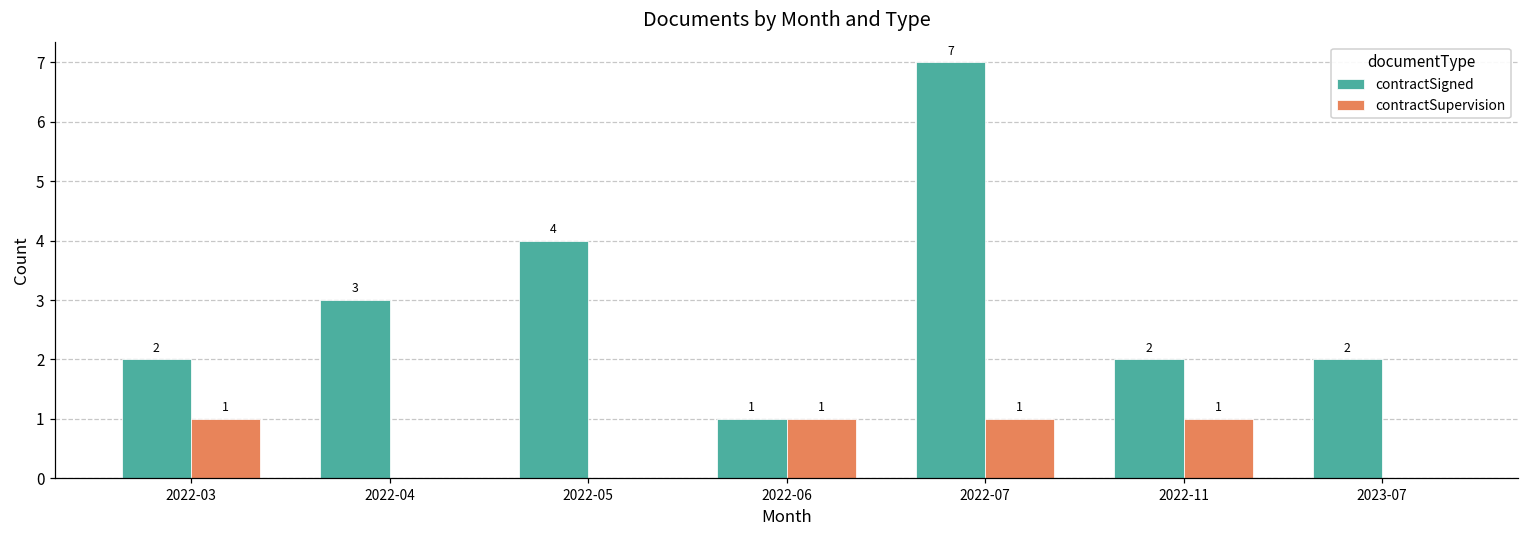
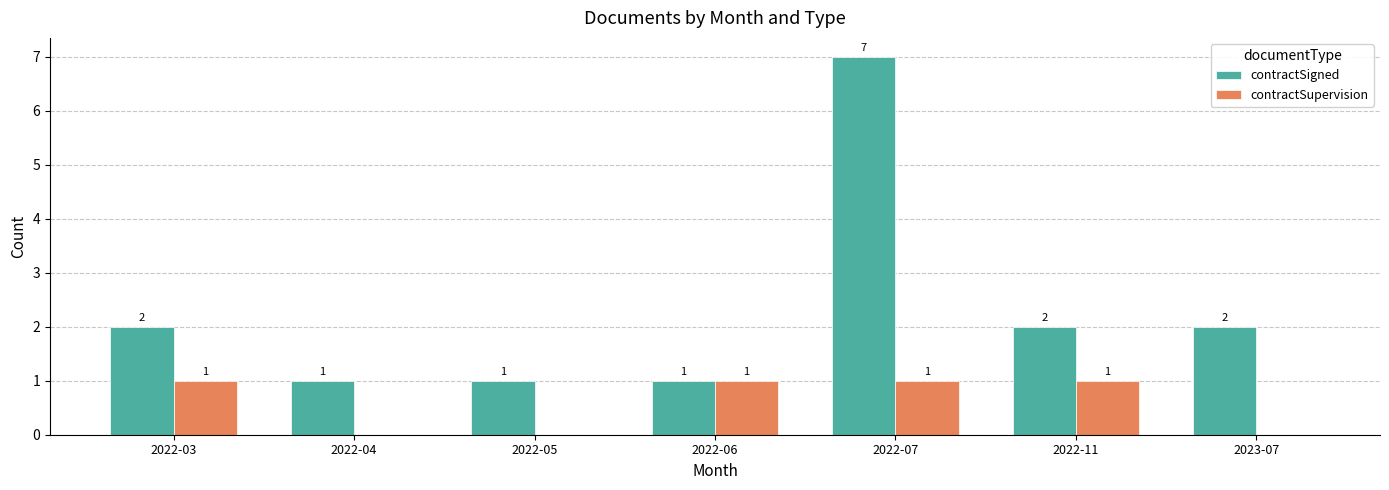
  {
    "contractSigned": {
      "2022-03": 2,
-     "2022-04": 3,
-     "2022-05": 4,
+     "2022-04": 1,
+     "2022-05": 1,
      "2022-06": 1,
      "2022-07": 7,
      "2022-11": 2,
      "2023-07": 2
    },
    "contractSupervision": {
      "2022-03": 1,
      "2022-06": 1,
      "2022-07": 1,
      "2022-11": 1
    }
  }
